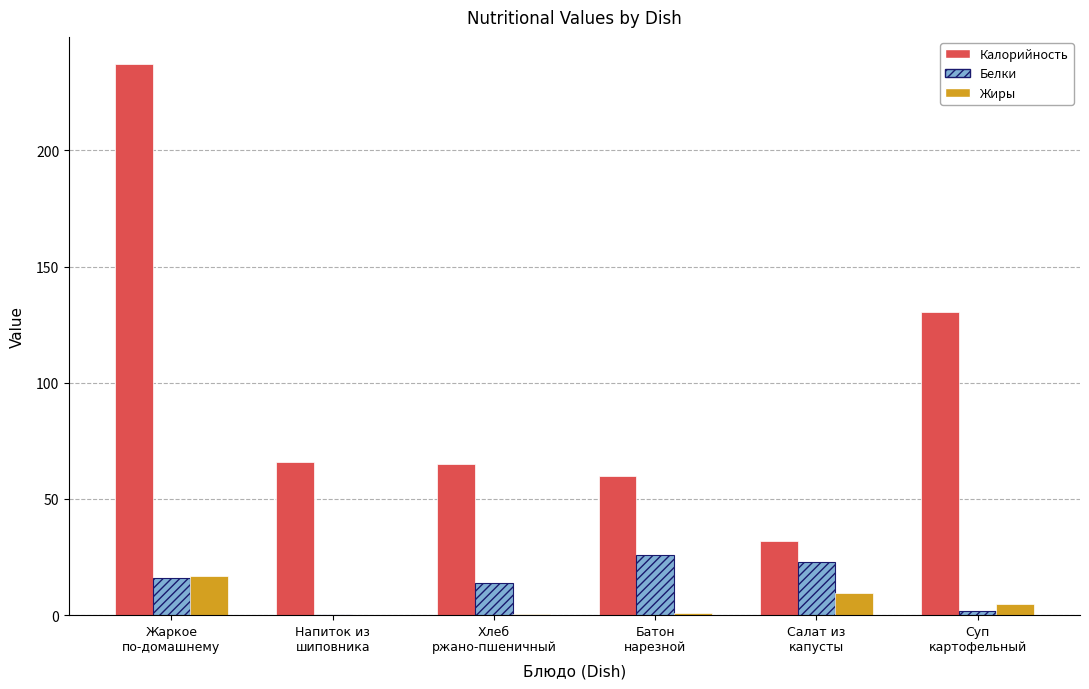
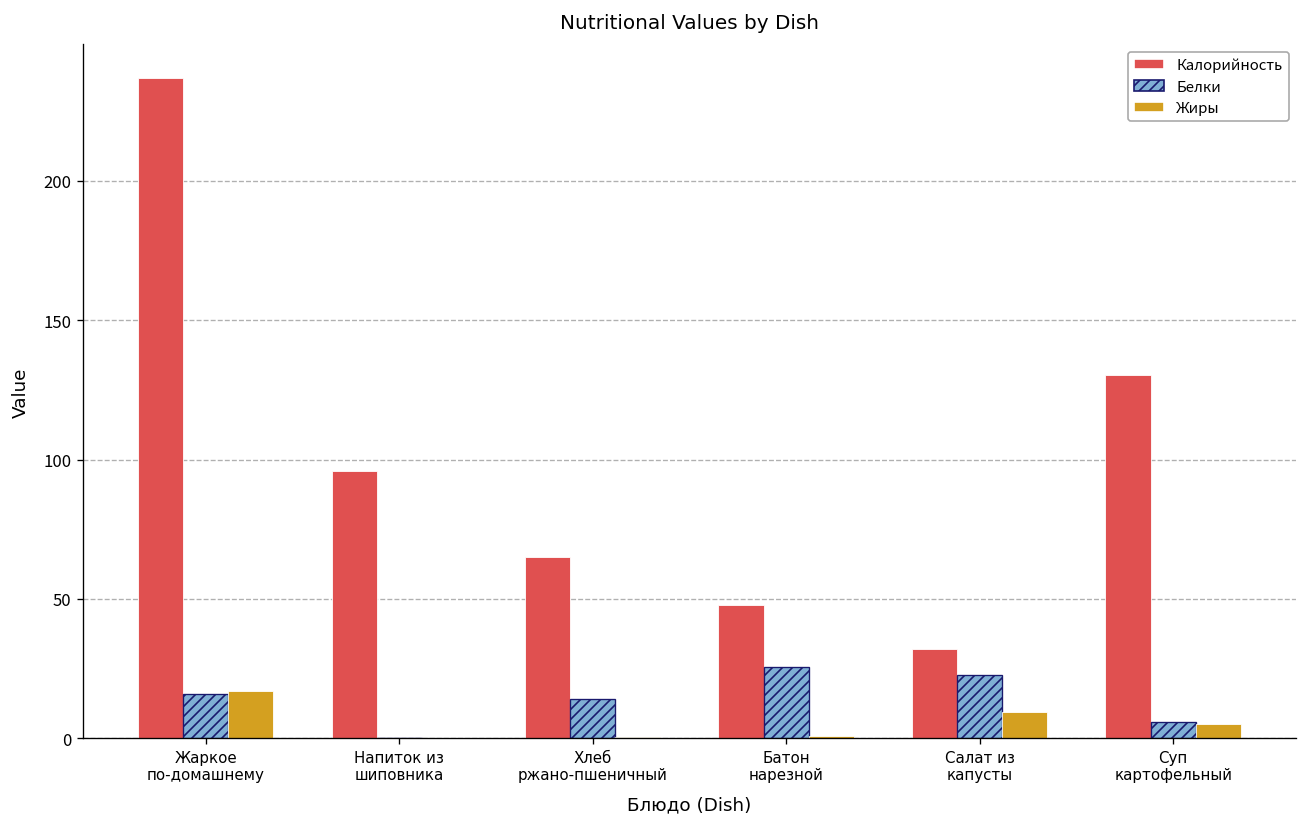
  {
    "Калорийность": {
      "Жаркое по-домашнему": 237,
-     "Напиток из шиповника": 66,
+     "Напиток из шиповника": 96,
      "Хлеб ржано-пшеничный": 65,
-     "Батон нарезной": 60,
+     "Батон нарезной": 48,
      "Салат из капусты": 32,
      "Суп картофельный": 130
    },
    "Белки": {
      "Жаркое по-домашнему": 16,
      "Напиток из шиповника": 0,
      "Хлеб ржано-пшеничный": 14,
      "Батон нарезной": 26,
      "Салат из капусты": 23,
-     "Суп картофельный": 2
+     "Суп картофельный": 6
    },
    "Жиры": {
      "Жаркое по-домашнему": 17,
      "Напиток из шиповника": 0,
      "Салат из капусты": 10,
      "Суп картофельный": 5
    }
  }
